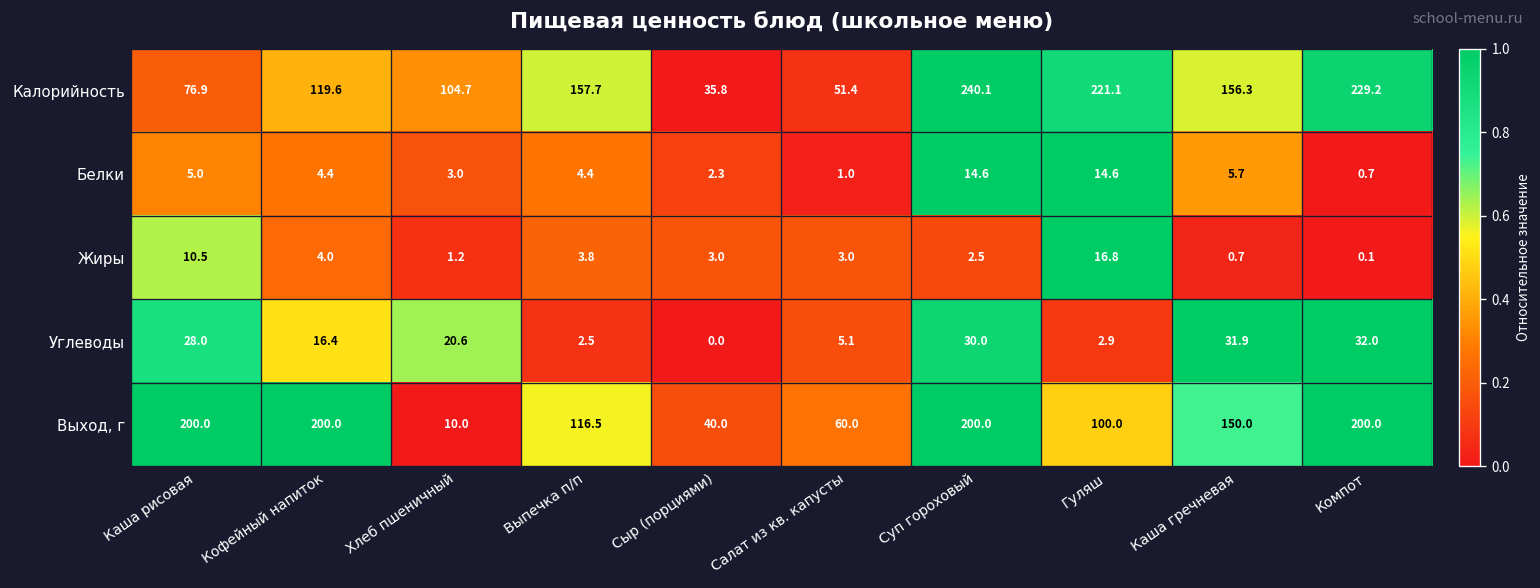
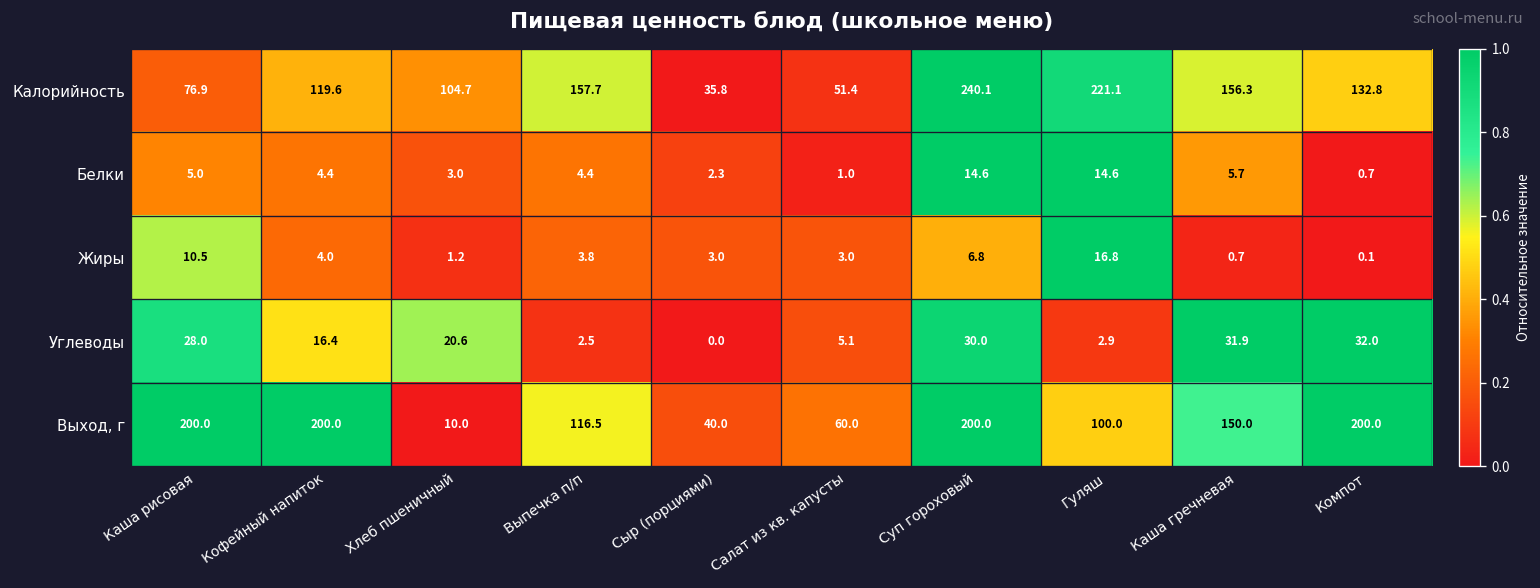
  {
    "Калорийность": {
      "Каша рисовая": 76.9,
      "Кофейный напиток": 119.6,
      "Хлеб пшеничный": 104.7,
      "Выпечка п/п": 157.7,
      "Сыр (порциями)": 35.8,
      "Салат из кв. капусты": 51.4,
      "Суп гороховый": 240.1,
      "Гуляш": 221.1,
      "Каша гречневая": 156.3,
-     "Компот": 229.2
+     "Компот": 132.8
    },
    "Белки": {
      "Каша рисовая": 5.0,
      "Кофейный напиток": 4.4,
      "Хлеб пшеничный": 3.0,
      "Выпечка п/п": 4.4,
      "Сыр (порциями)": 2.3,
      "Салат из кв. капусты": 1.0,
      "Суп гороховый": 14.6,
      "Гуляш": 14.6,
      "Каша гречневая": 5.7,
      "Компот": 0.7
    },
    "Жиры": {
      "Каша рисовая": 10.5,
      "Кофейный напиток": 4.0,
      "Хлеб пшеничный": 1.2,
      "Выпечка п/п": 3.8,
      "Сыр (порциями)": 3.0,
      "Салат из кв. капусты": 3.0,
-     "Суп гороховый": 2.5,
+     "Суп гороховый": 6.8,
      "Гуляш": 16.8,
      "Каша гречневая": 0.7,
      "Компот": 0.1
    },
    "Углеводы": {
      "Каша рисовая": 28.0,
      "Кофейный напиток": 16.4,
      "Хлеб пшеничный": 20.6,
      "Выпечка п/п": 2.5,
      "Сыр (порциями)": 0.0,
      "Салат из кв. капусты": 5.1,
      "Суп гороховый": 30.0,
      "Гуляш": 2.9,
      "Каша гречневая": 31.9,
      "Компот": 32.0
    },
    "Выход, г": {
      "Каша рисовая": 200.0,
      "Кофейный напиток": 200.0,
      "Хлеб пшеничный": 10.0,
      "Выпечка п/п": 116.5,
      "Сыр (порциями)": 40.0,
      "Салат из кв. капусты": 60.0,
      "Суп гороховый": 200.0,
      "Гуляш": 100.0,
      "Каша гречневая": 150.0,
      "Компот": 200.0
    }
  }
